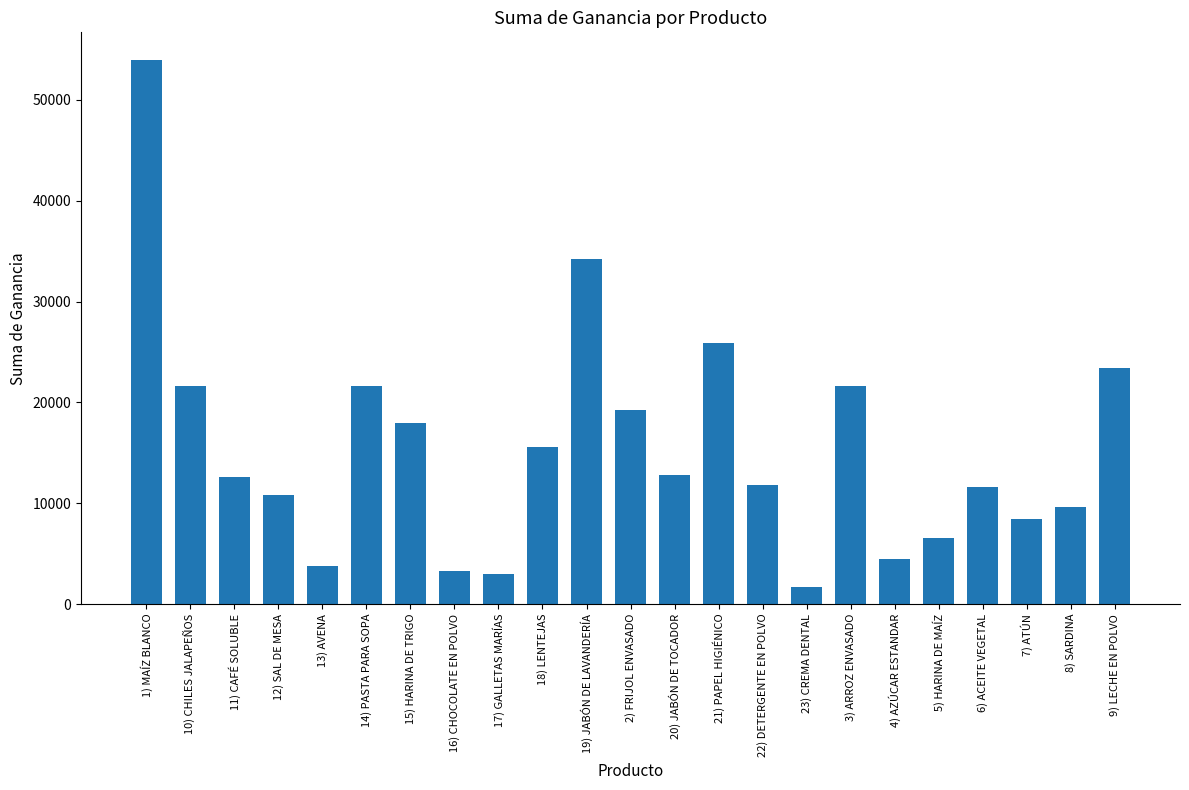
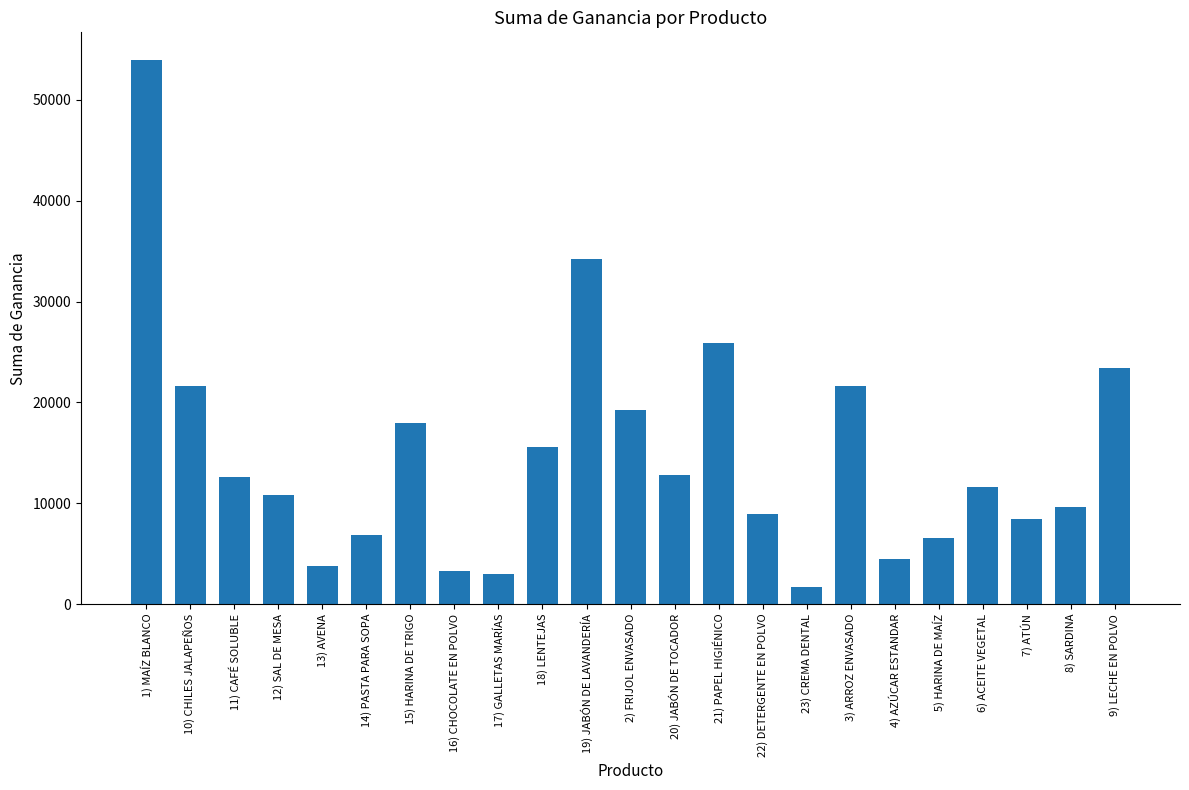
  {
    "1) MAÍZ BLANCO": 54000,
    "10) CHILES JALAPEÑOS": 21600,
    "11) CAFÉ SOLUBLE": 12600,
    "12) SAL DE MESA": 10800,
    "13) AVENA": 3700,
-   "14) PASTA PARA SOPA": 21600,
+   "14) PASTA PARA SOPA": 6800,
    "15) HARINA DE TRIGO": 18000,
    "16) CHOCOLATE EN POLVO": 3300,
    "17) GALLETAS MARÍAS": 3000,
    "18) LENTEJAS": 15600,
    "19) JABÓN DE LAVANDERÍA": 34200,
    "2) FRIJOL ENVASADO": 19200,
    "20) JABÓN DE TOCADOR": 12800,
    "21) PAPEL HIGIÉNICO": 25900,
-   "22) DETERGENTE EN POLVO": 11900,
+   "22) DETERGENTE EN POLVO": 9000,
    "23) CREMA DENTAL": 1700,
    "3) ARROZ ENVASADO": 21600,
    "4) AZÚCAR ESTANDAR": 4500,
    "5) HARINA DE MAÍZ": 6600,
    "6) ACEITE VEGETAL": 11600,
    "7) ATÚN": 8400,
    "8) SARDINA": 9600,
    "9) LECHE EN POLVO": 23400
  }
